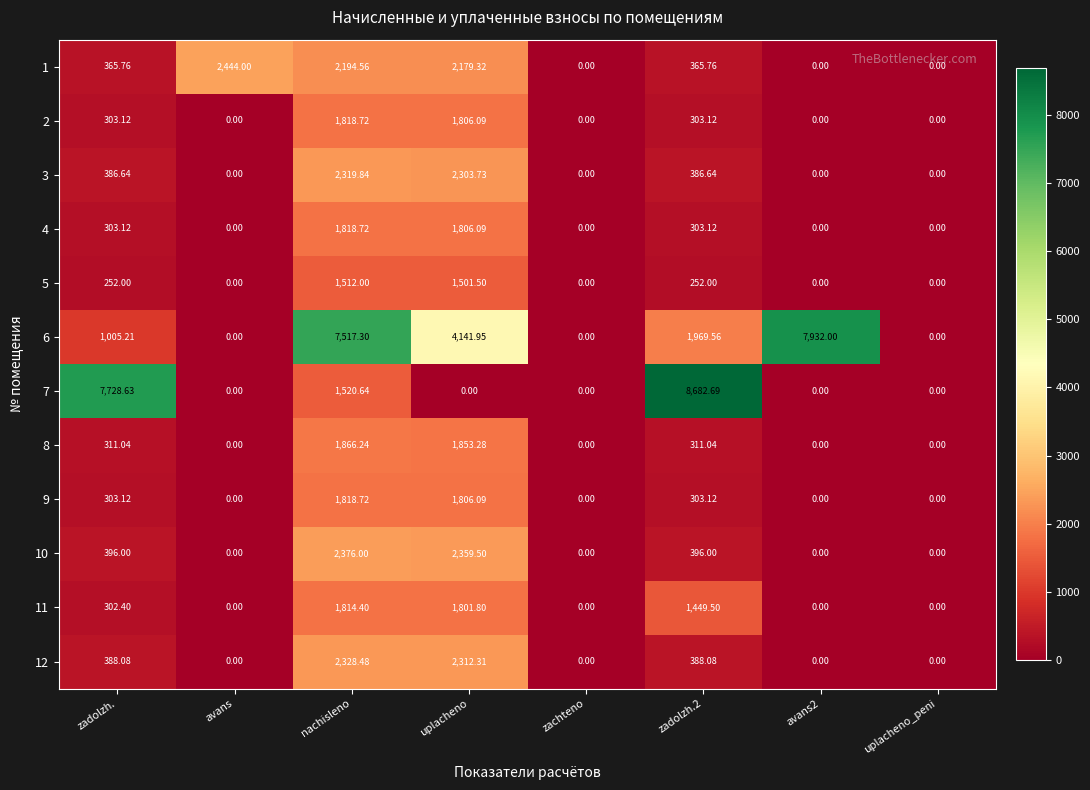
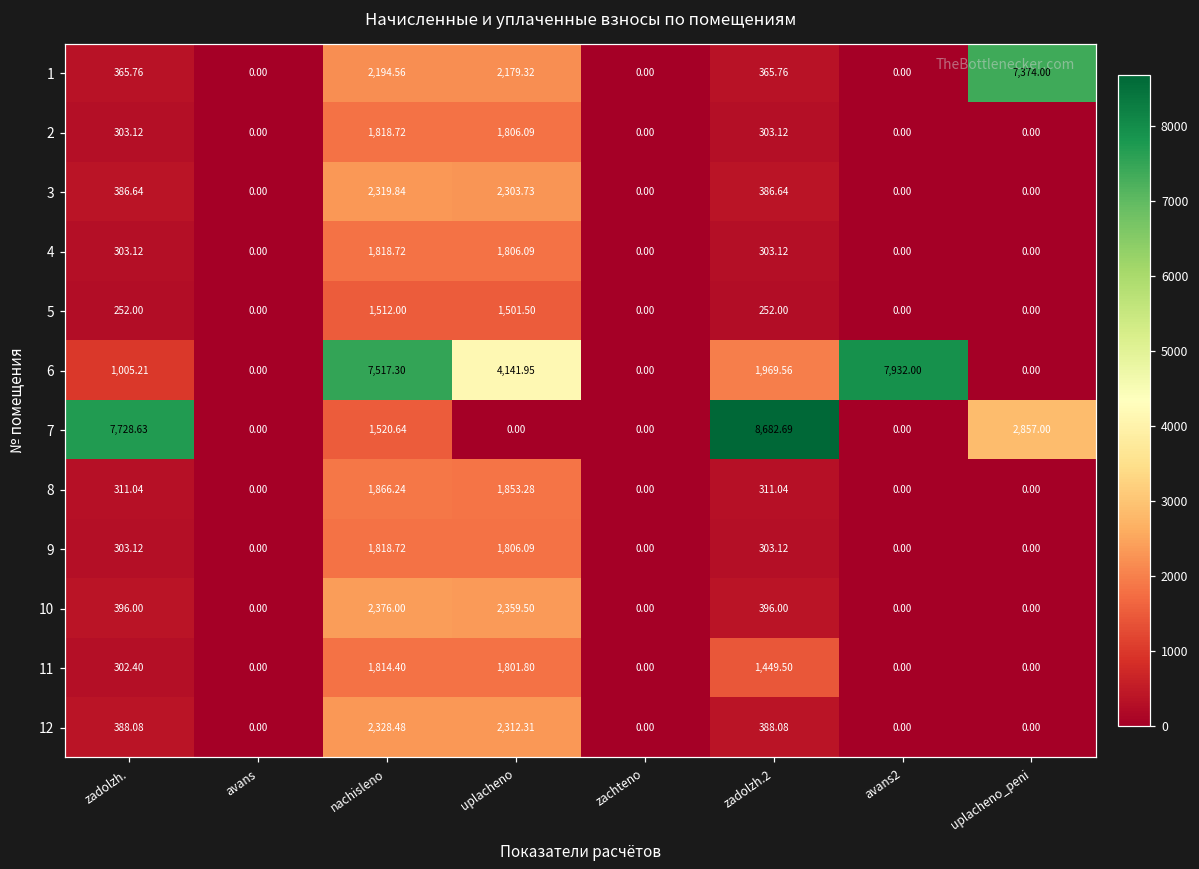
  {
    "1": {
      "zadolzh.": "365.76",
-     "avans": "2,444.00",
+     "avans": "0.00",
      "nachisleno": "2,194.56",
      "uplacheno": "2,179.32",
      "zachteno": "0.00",
      "zadolzh.2": "365.76",
      "avans2": "0.00",
-     "uplacheno_peni": "0.00"
+     "uplacheno_peni": "7,374.00"
    },
    "2": {
      "zadolzh.": "303.12",
      "avans": "0.00",
      "nachisleno": "1,818.72",
      "uplacheno": "1,806.09",
      "zachteno": "0.00",
      "zadolzh.2": "303.12",
      "avans2": "0.00",
      "uplacheno_peni": "0.00"
    },
    "3": {
      "zadolzh.": "386.64",
      "avans": "0.00",
      "nachisleno": "2,319.84",
      "uplacheno": "2,303.73",
      "zachteno": "0.00",
      "zadolzh.2": "386.64",
      "avans2": "0.00",
      "uplacheno_peni": "0.00"
    },
    "4": {
      "zadolzh.": "303.12",
      "avans": "0.00",
      "nachisleno": "1,818.72",
      "uplacheno": "1,806.09",
      "zachteno": "0.00",
      "zadolzh.2": "303.12",
      "avans2": "0.00",
      "uplacheno_peni": "0.00"
    },
    "5": {
      "zadolzh.": "252.00",
      "avans": "0.00",
      "nachisleno": "1,512.00",
      "uplacheno": "1,501.50",
      "zachteno": "0.00",
      "zadolzh.2": "252.00",
      "avans2": "0.00",
      "uplacheno_peni": "0.00"
    },
    "6": {
      "zadolzh.": "1,005.21",
      "avans": "0.00",
      "nachisleno": "7,517.30",
      "uplacheno": "4,141.95",
      "zachteno": "0.00",
      "zadolzh.2": "1,969.56",
      "avans2": "7,932.00",
      "uplacheno_peni": "0.00"
    },
    "7": {
      "zadolzh.": "7,728.63",
      "avans": "0.00",
      "nachisleno": "1,520.64",
      "uplacheno": "0.00",
      "zachteno": "0.00",
      "zadolzh.2": "8,682.69",
      "avans2": "0.00",
-     "uplacheno_peni": "0.00"
+     "uplacheno_peni": "2,857.00"
    },
    "8": {
      "zadolzh.": "311.04",
      "avans": "0.00",
      "nachisleno": "1,866.24",
      "uplacheno": "1,853.28",
      "zachteno": "0.00",
      "zadolzh.2": "311.04",
      "avans2": "0.00",
      "uplacheno_peni": "0.00"
    },
    "9": {
      "zadolzh.": "303.12",
      "avans": "0.00",
      "nachisleno": "1,818.72",
      "uplacheno": "1,806.09",
      "zachteno": "0.00",
      "zadolzh.2": "303.12",
      "avans2": "0.00",
      "uplacheno_peni": "0.00"
    },
    "10": {
      "zadolzh.": "396.00",
      "avans": "0.00",
      "nachisleno": "2,376.00",
      "uplacheno": "2,359.50",
      "zachteno": "0.00",
      "zadolzh.2": "396.00",
      "avans2": "0.00",
      "uplacheno_peni": "0.00"
    },
    "11": {
      "zadolzh.": "302.40",
      "avans": "0.00",
      "nachisleno": "1,814.40",
      "uplacheno": "1,801.80",
      "zachteno": "0.00",
      "zadolzh.2": "1,449.50",
      "avans2": "0.00",
      "uplacheno_peni": "0.00"
    },
    "12": {
      "zadolzh.": "388.08",
      "avans": "0.00",
      "nachisleno": "2,328.48",
      "uplacheno": "2,312.31",
      "zachteno": "0.00",
      "zadolzh.2": "388.08",
      "avans2": "0.00",
      "uplacheno_peni": "0.00"
    }
  }
